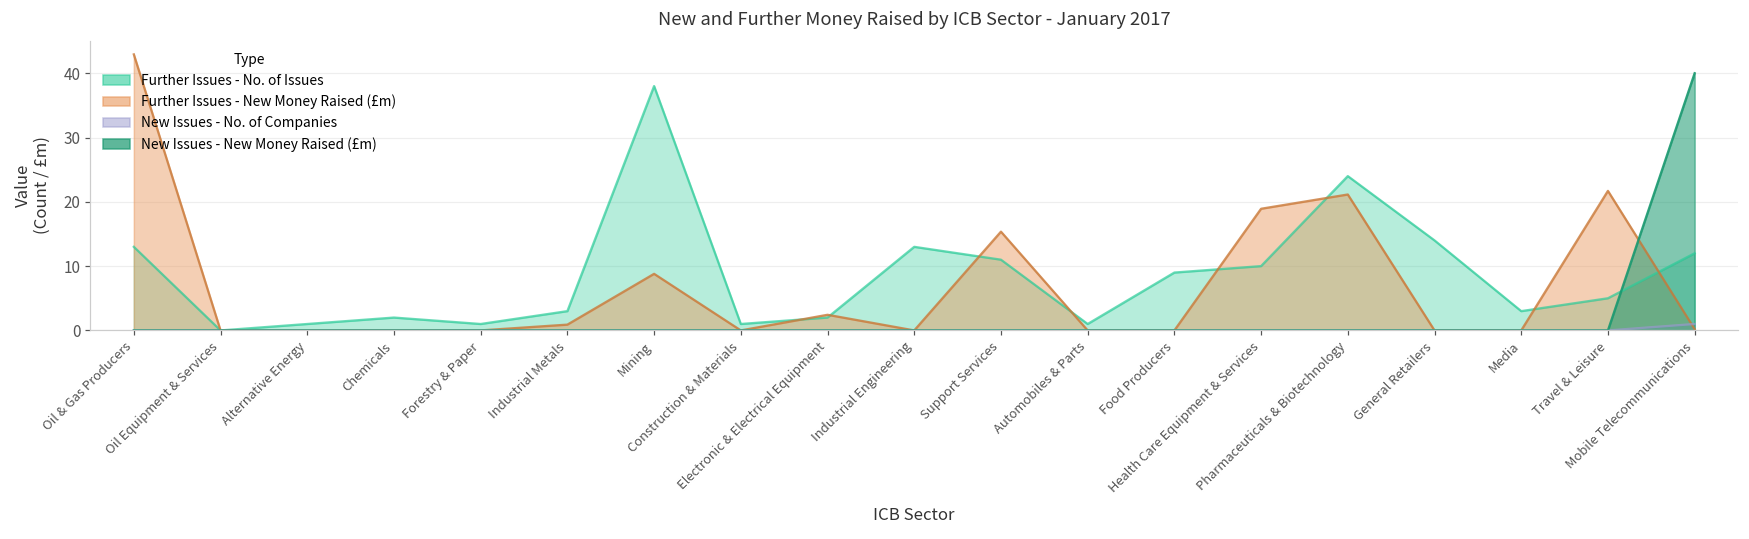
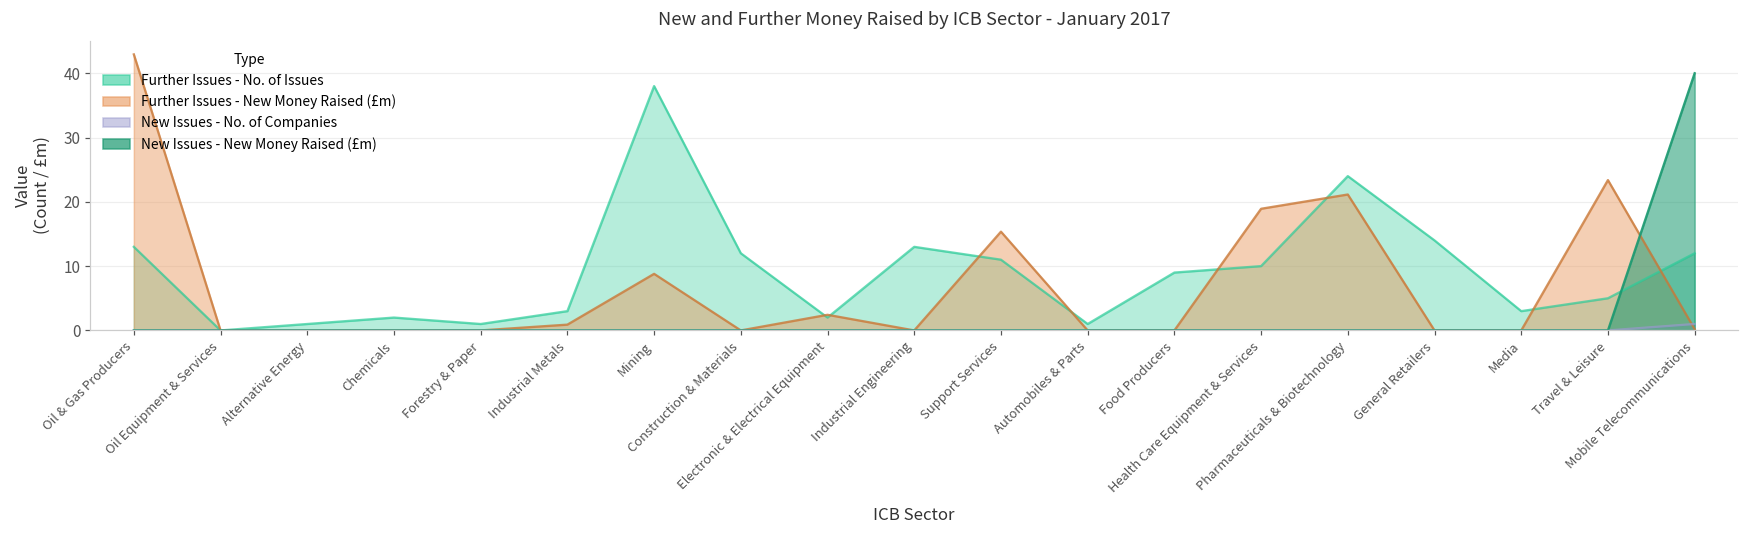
  {
    "Further Issues - No. of Issues": {
      "Oil & Gas Producers": 13,
      "Alternative Energy": 1,
      "Chemicals": 2,
      "Forestry & Paper": 1,
      "Industrial Metals": 3,
      "Mining": 38,
-     "Construction & Materials": 1,
+     "Construction & Materials": 12,
      "Industrial Engineering": 13,
      "Support Services": 11,
      "Automobiles & Parts": 1,
      "Food Producers": 9,
      "Health Care Equipment & Services": 10,
      "Pharmaceuticals & Biotechnology": 24,
      "General Retailers": 14,
      "Media": 3,
      "Travel & Leisure": 5,
      "Mobile Telecommunications": 12
    },
    "Further Issues - New Money Raised (£m)": {
      "Oil & Gas Producers": 43,
      "Industrial Metals": 1,
      "Mining": 9,
      "Support Services": 15,
      "Health Care Equipment & Services": 19,
      "Pharmaceuticals & Biotechnology": 21,
-     "Travel & Leisure": 22,
+     "Travel & Leisure": 23,
      "Mobile Telecommunications": 0
    },
    "New Issues - No. of Companies": {
      "Mobile Telecommunications": 1
    },
    "New Issues - New Money Raised (£m)": {
      "Mobile Telecommunications": 40
    }
  }
